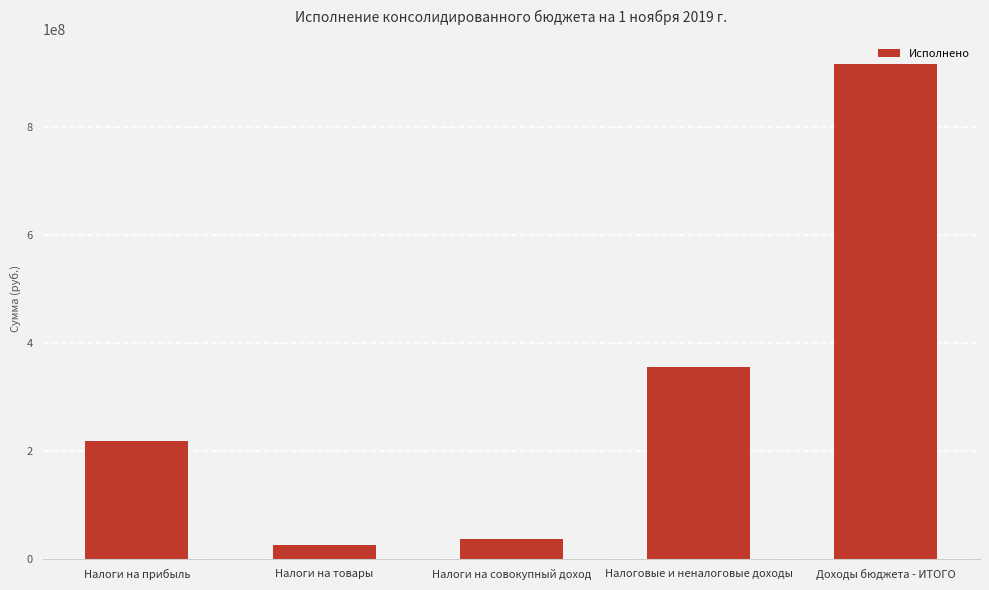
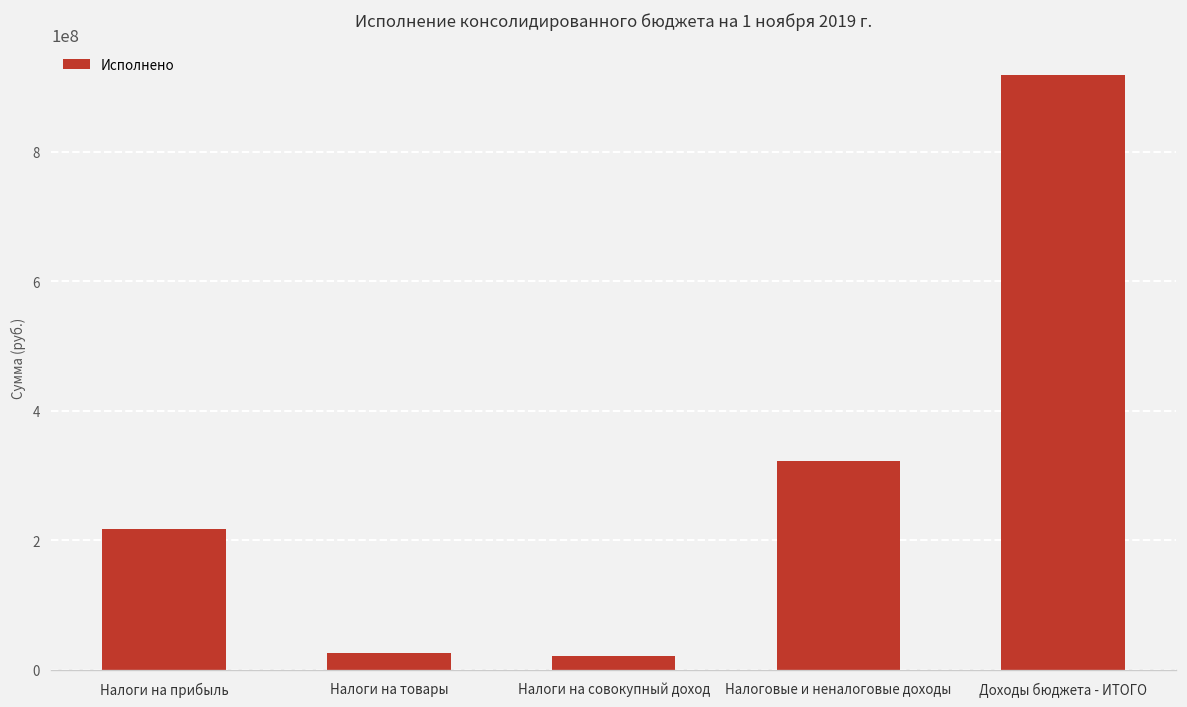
  {
    "Налоги на прибыль": 220000000,
    "Налоги на товары": 30000000,
-   "Налоги на совокупный доход": 40000000,
-   "Налоговые и неналоговые доходы": 360000000,
+   "Налоги на совокупный доход": 20000000,
+   "Налоговые и неналоговые доходы": 320000000,
    "Доходы бюджета - ИТОГО": 920000000
  }
